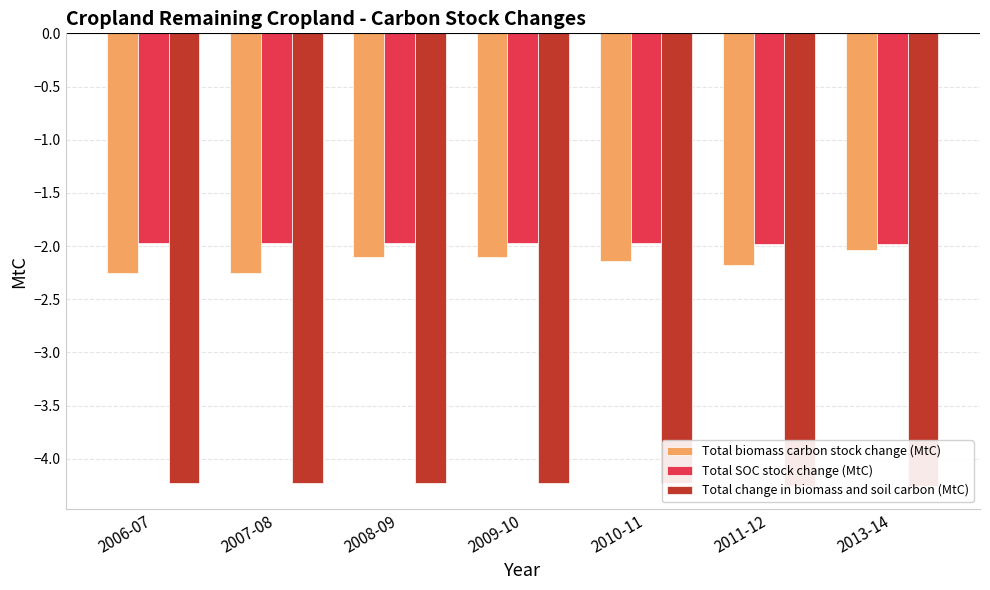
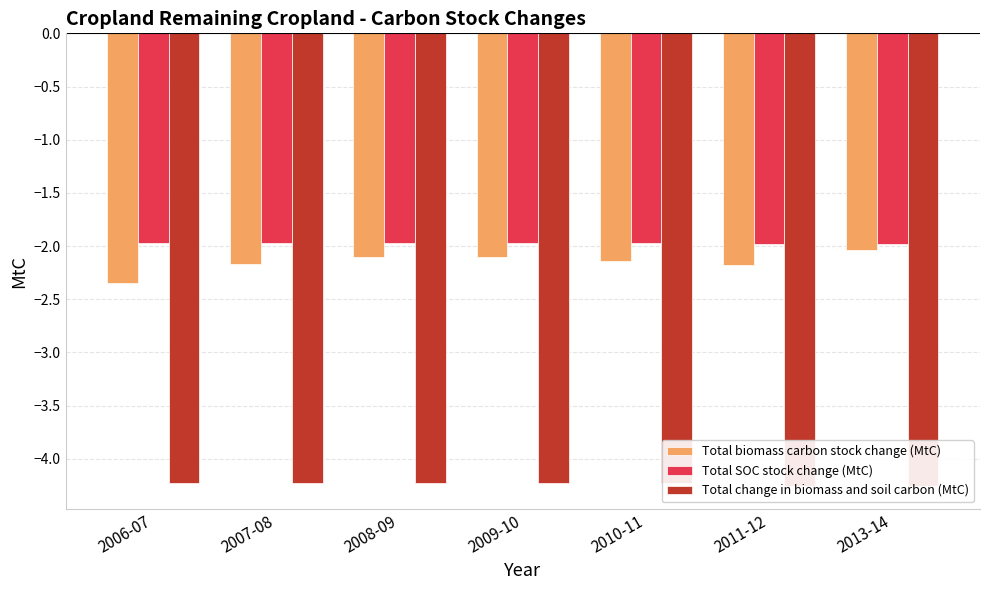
  {
    "Total biomass carbon stock change (MtC)": {
-     "2006-07": -2.25,
-     "2007-08": -2.25,
+     "2006-07": -2.35,
+     "2007-08": -2.17,
      "2008-09": -2.10,
      "2009-10": -2.10,
      "2010-11": -2.14,
      "2011-12": -2.18,
      "2013-14": -2.04
    }
  }
